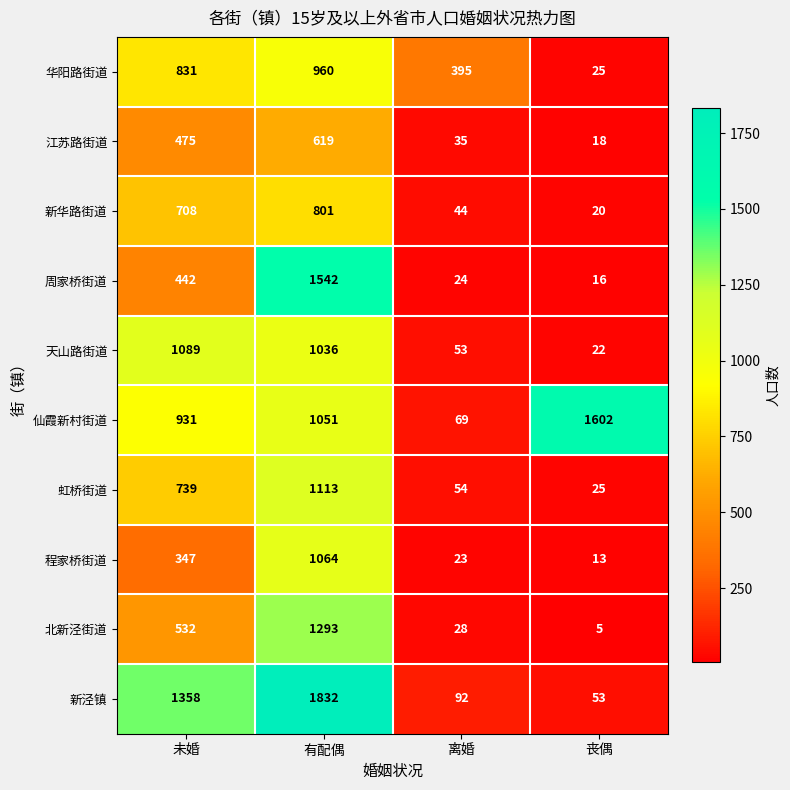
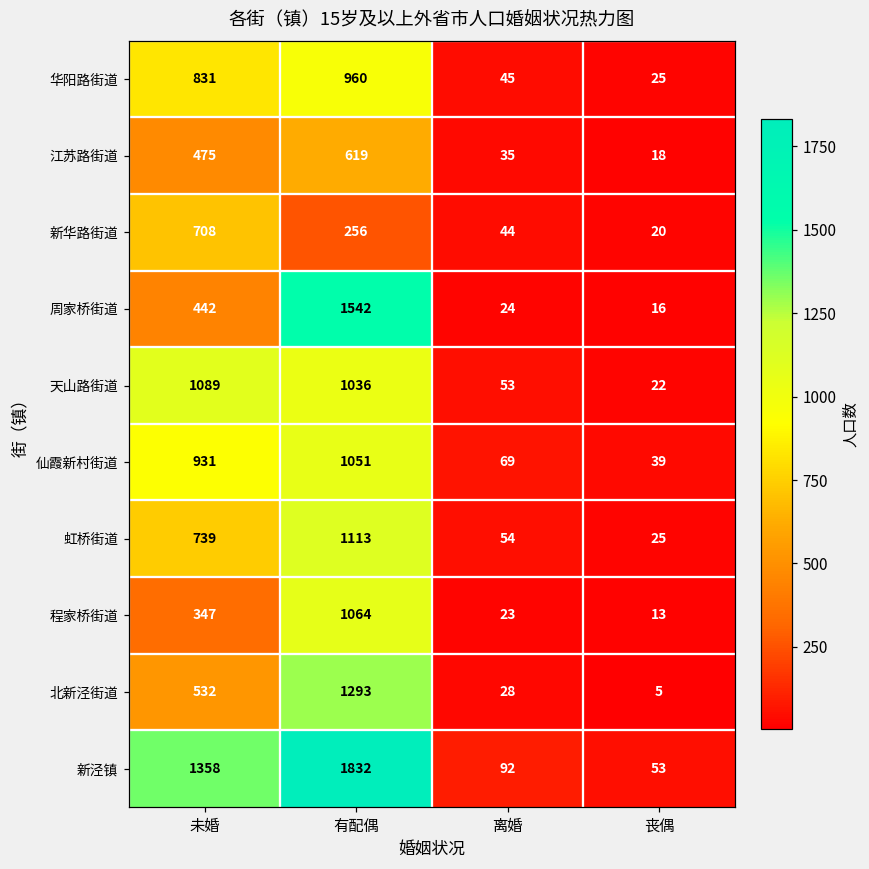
  {
    "华阳路街道": {
      "未婚": 831,
      "有配偶": 960,
-     "离婚": 395,
+     "离婚": 45,
      "丧偶": 25
    },
    "江苏路街道": {
      "未婚": 475,
      "有配偶": 619,
      "离婚": 35,
      "丧偶": 18
    },
    "新华路街道": {
      "未婚": 708,
-     "有配偶": 801,
+     "有配偶": 256,
      "离婚": 44,
      "丧偶": 20
    },
    "周家桥街道": {
      "未婚": 442,
      "有配偶": 1542,
      "离婚": 24,
      "丧偶": 16
    },
    "天山路街道": {
      "未婚": 1089,
      "有配偶": 1036,
      "离婚": 53,
      "丧偶": 22
    },
    "仙霞新村街道": {
      "未婚": 931,
      "有配偶": 1051,
      "离婚": 69,
-     "丧偶": 1602
+     "丧偶": 39
    },
    "虹桥街道": {
      "未婚": 739,
      "有配偶": 1113,
      "离婚": 54,
      "丧偶": 25
    },
    "程家桥街道": {
      "未婚": 347,
      "有配偶": 1064,
      "离婚": 23,
      "丧偶": 13
    },
    "北新泾街道": {
      "未婚": 532,
      "有配偶": 1293,
      "离婚": 28,
      "丧偶": 5
    },
    "新泾镇": {
      "未婚": 1358,
      "有配偶": 1832,
      "离婚": 92,
      "丧偶": 53
    }
  }
